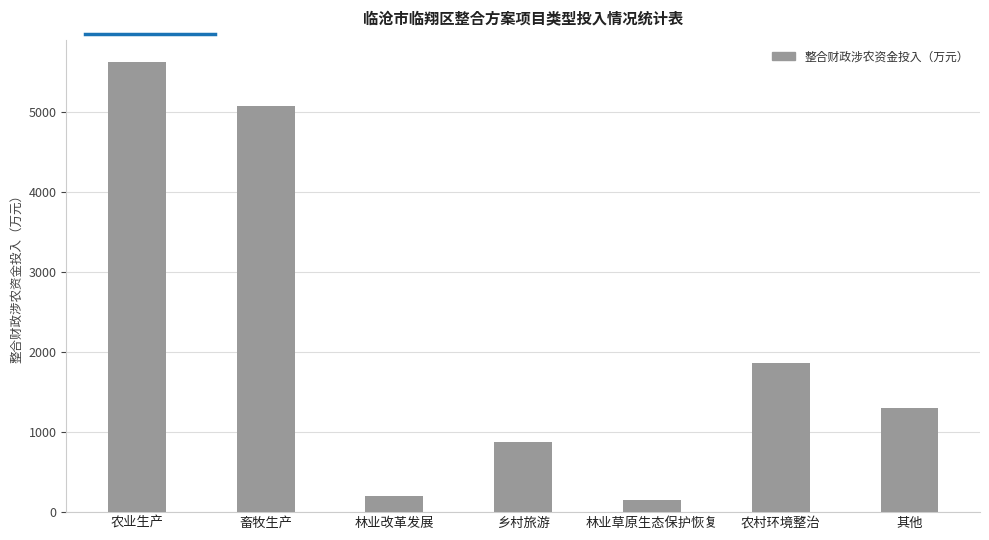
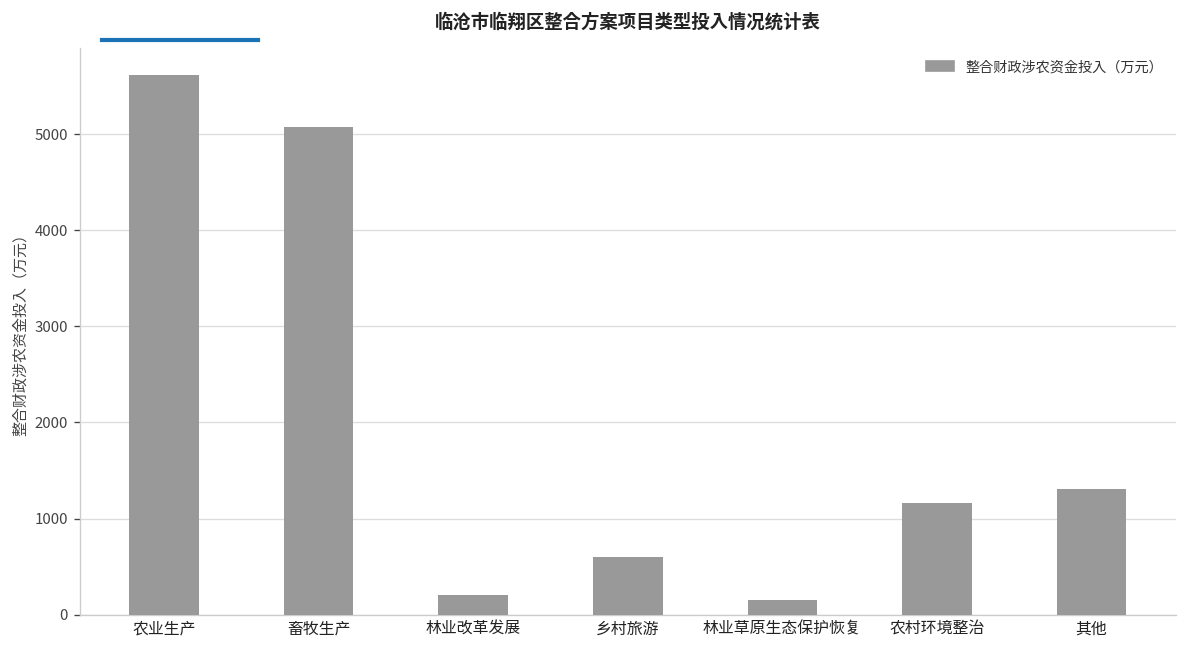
  {
    "农业生产": 5600,
    "畜牧生产": 5100,
    "林业改革发展": 200,
-   "乡村旅游": 900,
+   "乡村旅游": 600,
    "林业草原生态保护恢复": 200,
-   "农村环境整治": 1900,
+   "农村环境整治": 1200,
    "其他": 1300
  }
